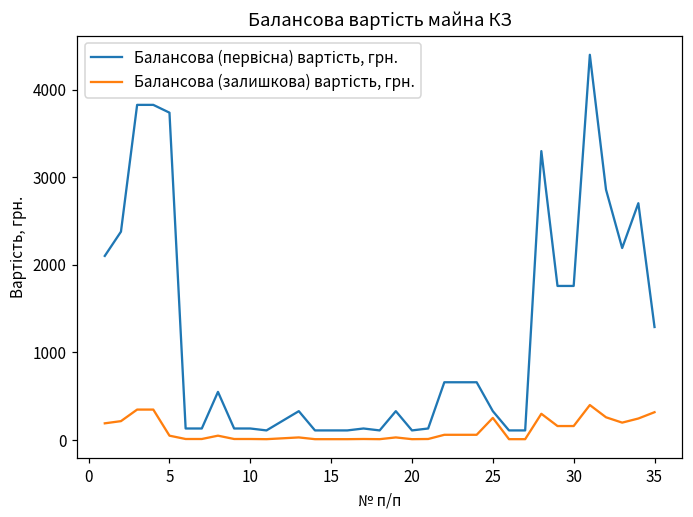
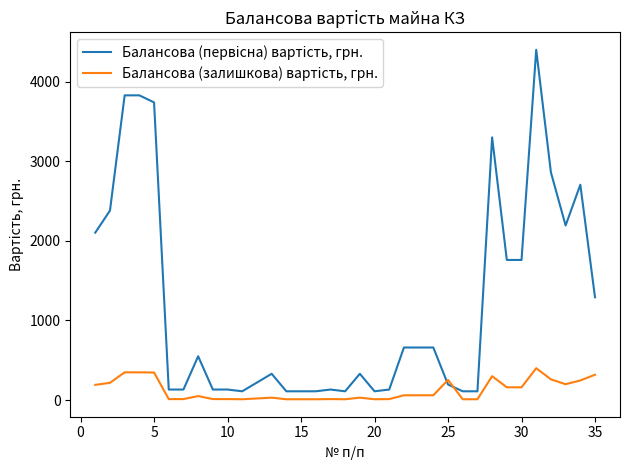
  {
    "Балансова (первісна) вартість, грн.": {
      "5": 3700,
      "10": 100,
      "15": 100,
      "20": 100,
-     "25": 300,
+     "25": 200,
      "30": 1800,
      "35": 1300
    },
    "Балансова (залишкова) вартість, грн.": {
-     "5": 100,
+     "5": 300,
      "10": 0,
      "15": 0,
      "20": 0,
      "25": 300,
      "30": 200,
      "35": 300
    }
  }
